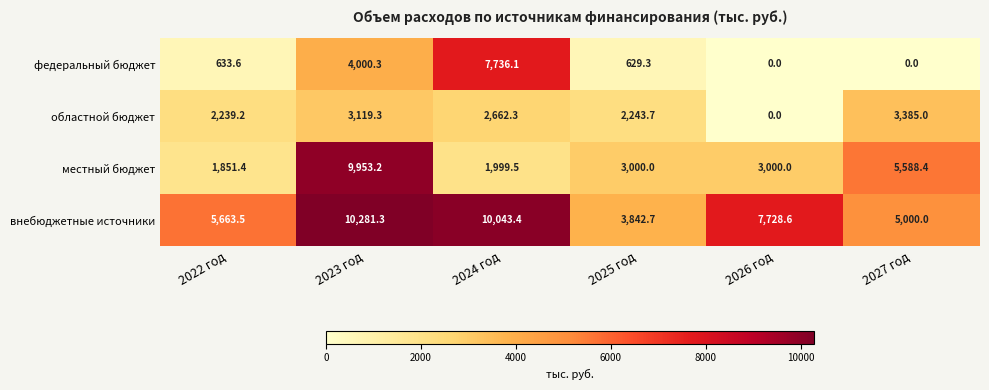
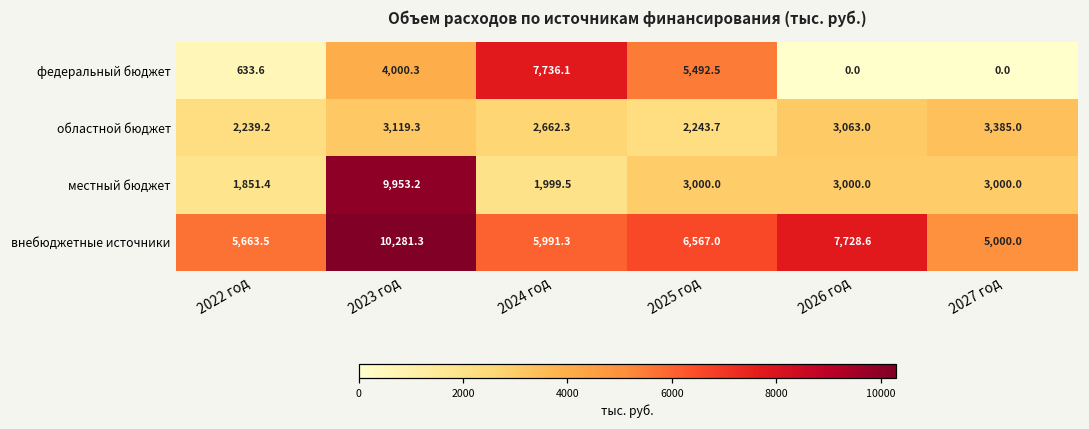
  {
    "федеральный бюджет": {
      "2022 год": "633.6",
      "2023 год": "4,000.3",
      "2024 год": "7,736.1",
-     "2025 год": "629.3",
+     "2025 год": "5,492.5",
      "2026 год": "0.0",
      "2027 год": "0.0"
    },
    "областной бюджет": {
      "2022 год": "2,239.2",
      "2023 год": "3,119.3",
      "2024 год": "2,662.3",
      "2025 год": "2,243.7",
-     "2026 год": "0.0",
+     "2026 год": "3,063.0",
      "2027 год": "3,385.0"
    },
    "местный бюджет": {
      "2022 год": "1,851.4",
      "2023 год": "9,953.2",
      "2024 год": "1,999.5",
      "2025 год": "3,000.0",
      "2026 год": "3,000.0",
-     "2027 год": "5,588.4"
+     "2027 год": "3,000.0"
    },
    "внебюджетные источники": {
      "2022 год": "5,663.5",
      "2023 год": "10,281.3",
-     "2024 год": "10,043.4",
-     "2025 год": "3,842.7",
+     "2024 год": "5,991.3",
+     "2025 год": "6,567.0",
      "2026 год": "7,728.6",
      "2027 год": "5,000.0"
    }
  }
